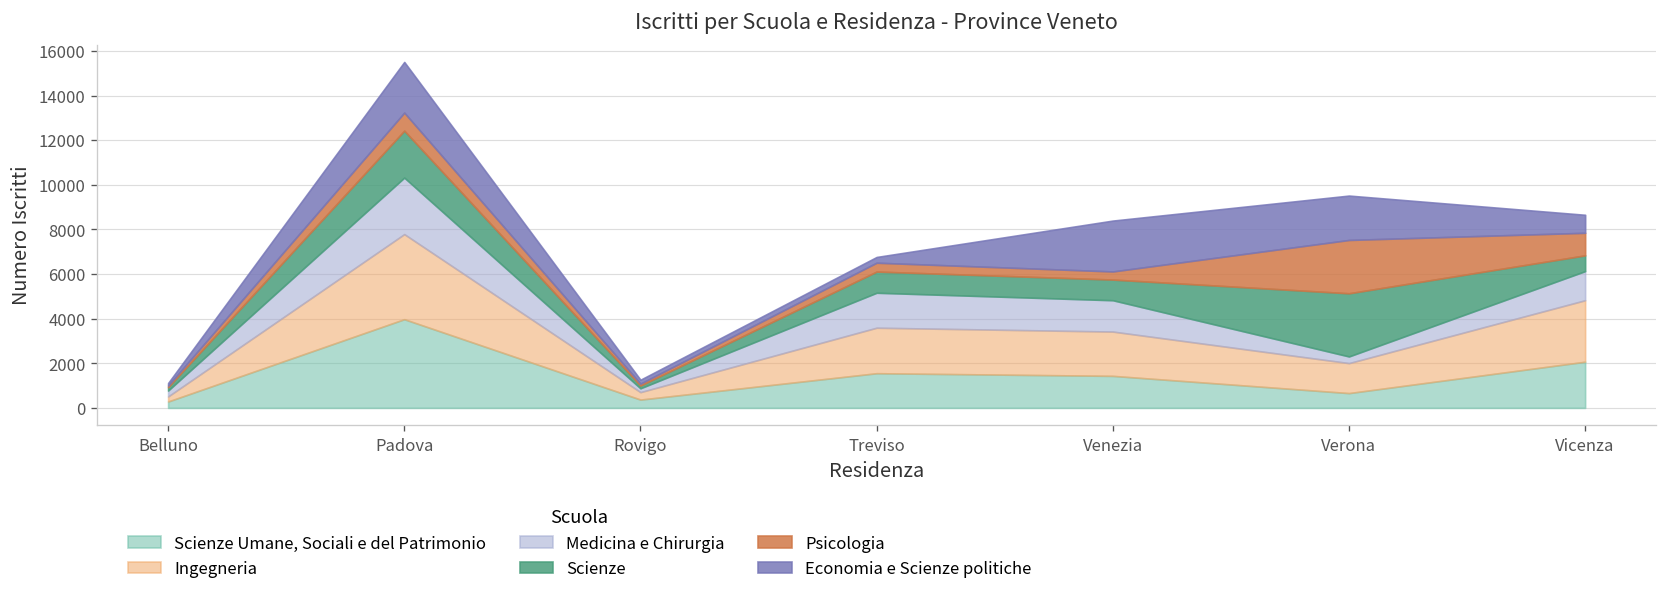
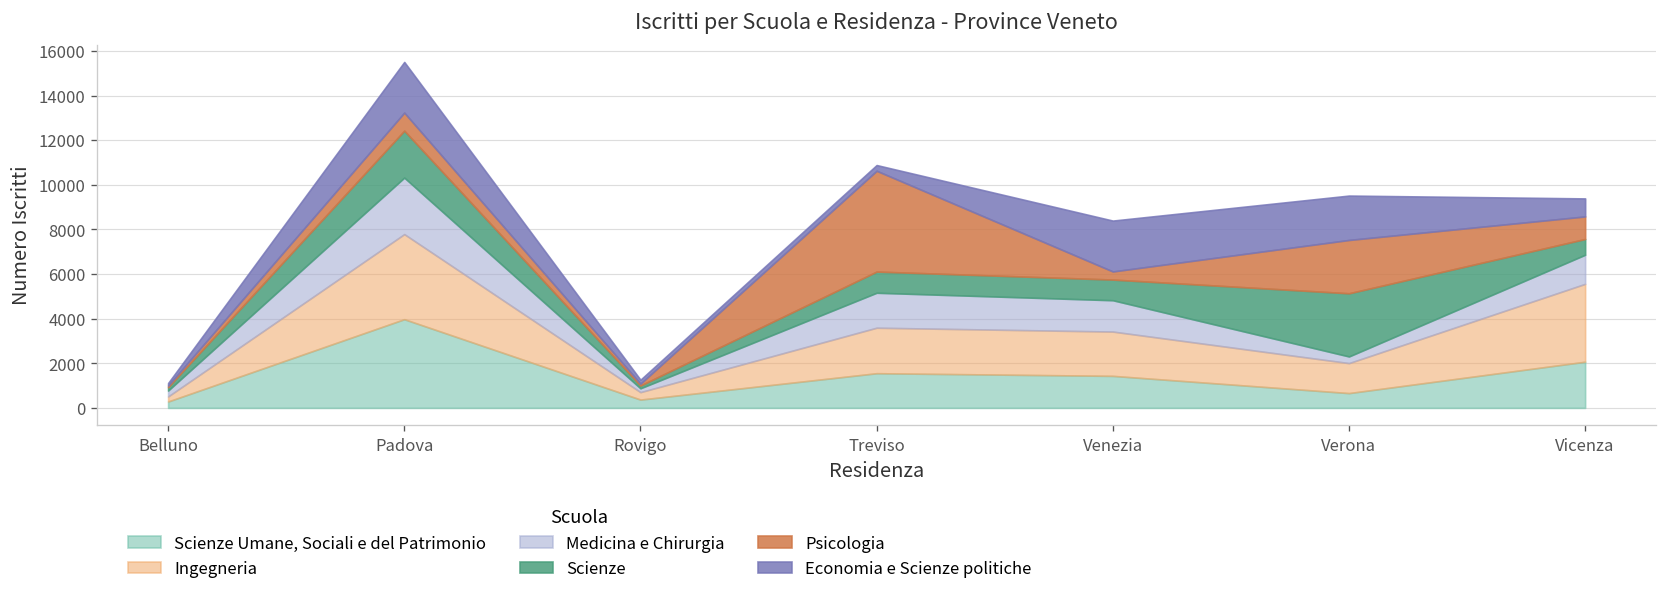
  {
    "Ingegneria": {
      "Belluno": 200,
      "Padova": 3800,
      "Rovigo": 300,
      "Treviso": 2000,
      "Venezia": 2000,
      "Verona": 1300,
-     "Vicenza": 2800
+     "Vicenza": 3500
    },
    "Scienze": {
      "Padova": 2100,
      "Treviso": 900,
      "Venezia": 900,
      "Verona": 2800,
      "Vicenza": 700
    },
    "Psicologia": {
      "Padova": 800,
-     "Treviso": 400,
+     "Treviso": 4500,
      "Venezia": 400,
      "Verona": 2400,
      "Vicenza": 1000
    },
    "Economia e Scienze politiche": {
      "Padova": 2300,
      "Rovigo": 200,
      "Treviso": 300,
      "Venezia": 2300,
      "Verona": 2000,
      "Vicenza": 800
    }
  }
